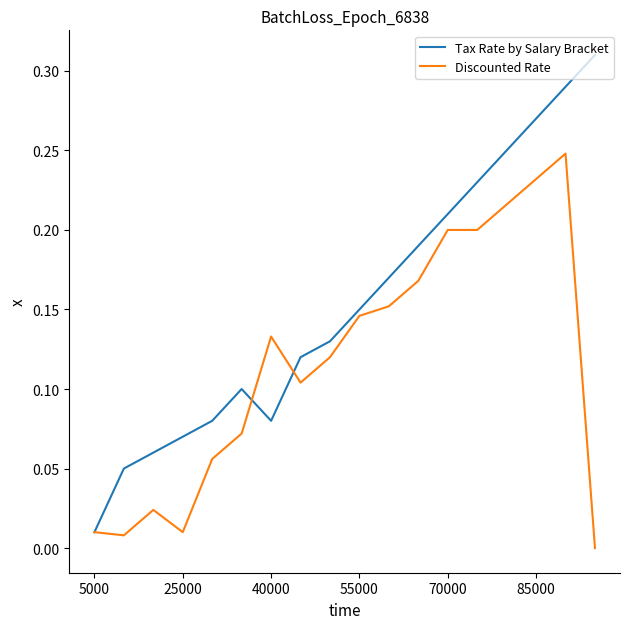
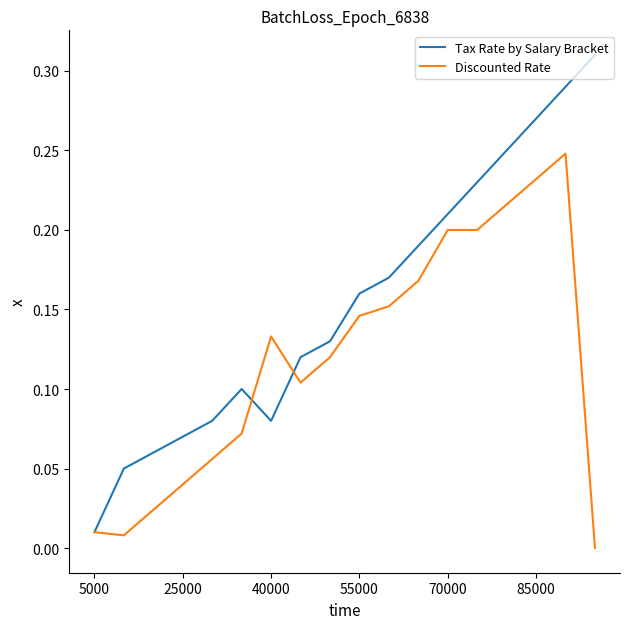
  {
    "Tax Rate by Salary Bracket": {
      "25000": 0.07,
      "40000": 0.08,
-     "55000": 0.15,
+     "55000": 0.16,
      "70000": 0.21,
      "85000": 0.27
    },
    "Discounted Rate": {
-     "25000": 0.01,
+     "25000": 0.04,
      "40000": 0.133,
      "55000": 0.146,
      "70000": 0.20,
      "85000": 0.232
    }
  }
